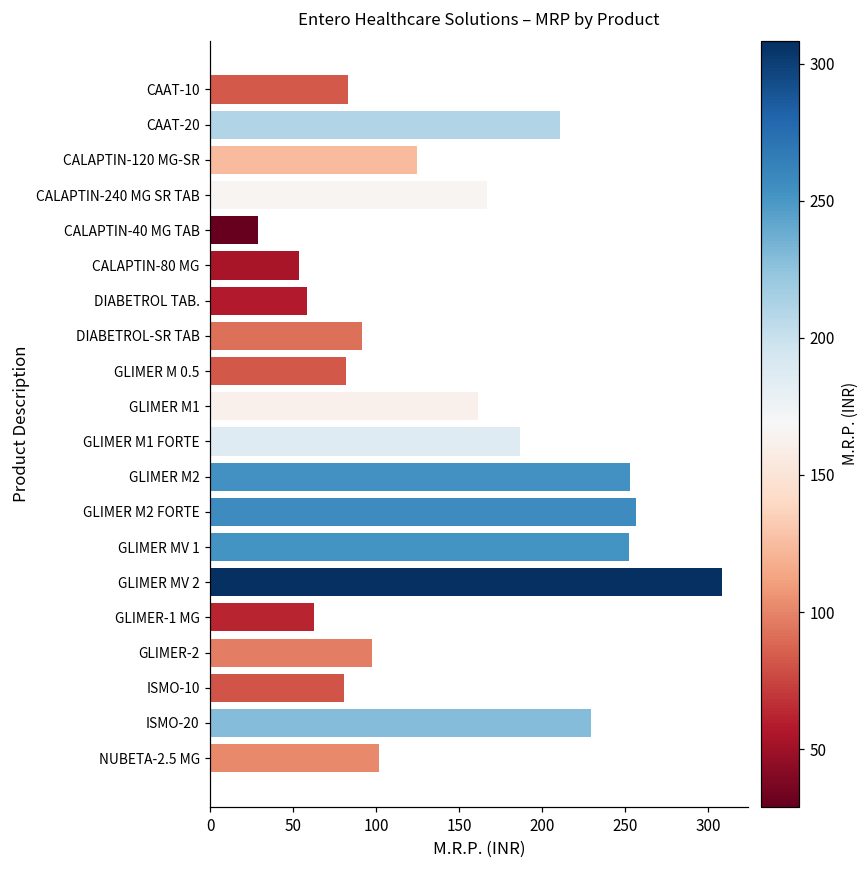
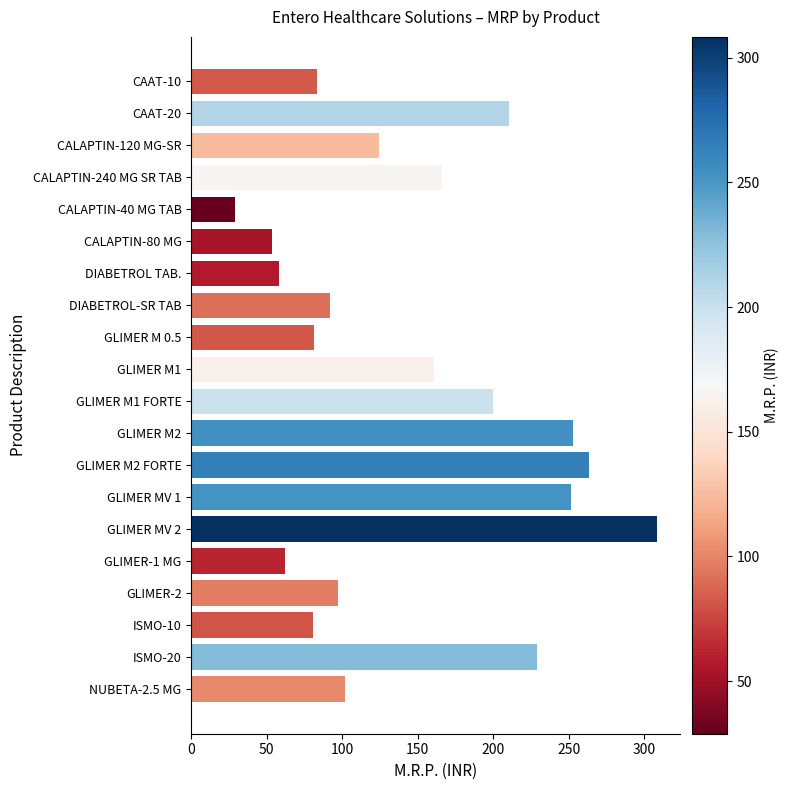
  {
    "CAAT-10": 83,
    "CAAT-20": 211,
    "CALAPTIN-120 MG-SR": 124,
    "CALAPTIN-240 MG SR TAB": 166,
    "CALAPTIN-40 MG TAB": 29,
    "CALAPTIN-80 MG": 53,
    "DIABETROL TAB.": 58,
    "DIABETROL-SR TAB": 92,
    "GLIMER M 0.5": 82,
    "GLIMER M1": 161,
-   "GLIMER M1 FORTE": 186,
+   "GLIMER M1 FORTE": 200,
    "GLIMER M2": 253,
-   "GLIMER M2 FORTE": 256,
+   "GLIMER M2 FORTE": 264,
    "GLIMER MV 1": 252,
    "GLIMER MV 2": 308,
    "GLIMER-1 MG": 62,
    "GLIMER-2": 97,
    "ISMO-10": 80,
    "ISMO-20": 229,
    "NUBETA-2.5 MG": 102
  }
